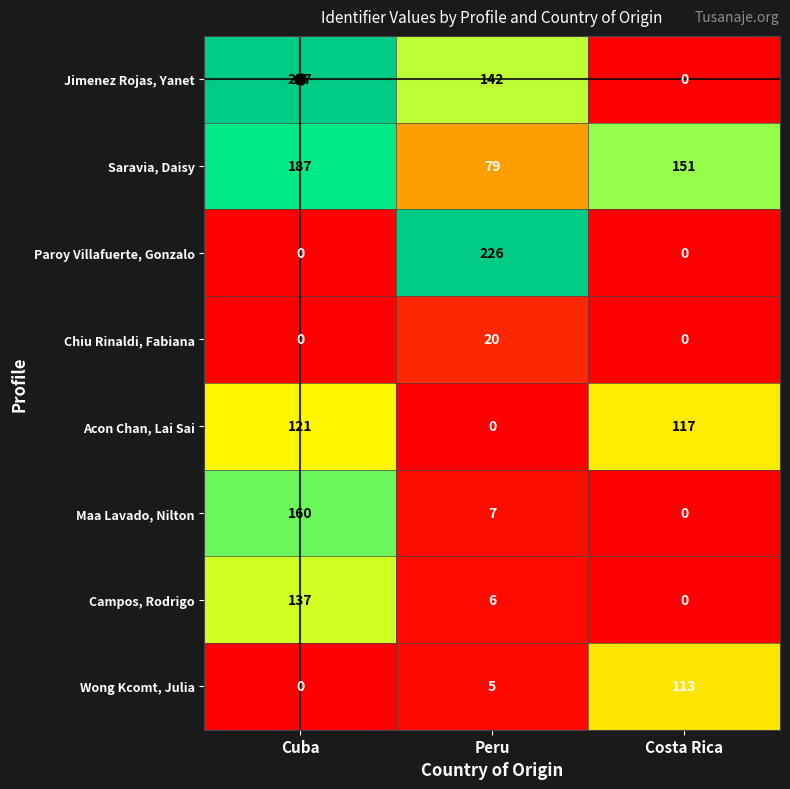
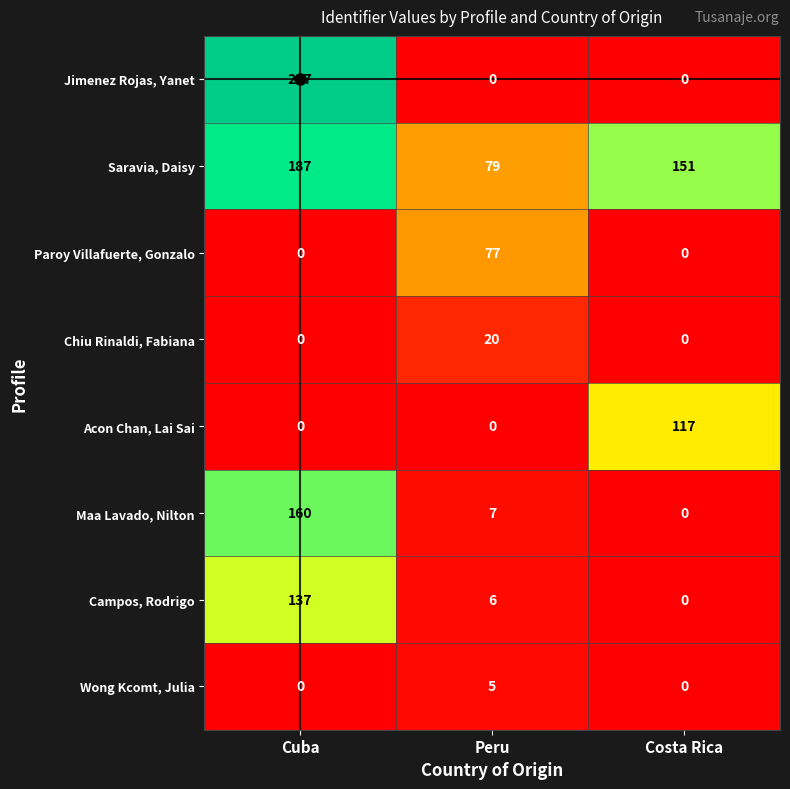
  {
    "Jimenez Rojas, Yanet": {
-     "Peru": 142,
+     "Peru": 0,
      "Costa Rica": 0
    },
    "Saravia, Daisy": {
      "Cuba": 187,
      "Peru": 79,
      "Costa Rica": 151
    },
    "Paroy Villafuerte, Gonzalo": {
      "Cuba": 0,
-     "Peru": 226,
+     "Peru": 77,
      "Costa Rica": 0
    },
    "Chiu Rinaldi, Fabiana": {
      "Cuba": 0,
      "Peru": 20,
      "Costa Rica": 0
    },
    "Acon Chan, Lai Sai": {
-     "Cuba": 121,
+     "Cuba": 0,
      "Peru": 0,
      "Costa Rica": 117
    },
    "Maa Lavado, Nilton": {
      "Cuba": 160,
      "Peru": 7,
      "Costa Rica": 0
    },
    "Campos, Rodrigo": {
      "Cuba": 137,
      "Peru": 6,
      "Costa Rica": 0
    },
    "Wong Kcomt, Julia": {
      "Cuba": 0,
      "Peru": 5,
-     "Costa Rica": 113
+     "Costa Rica": 0
    }
  }
